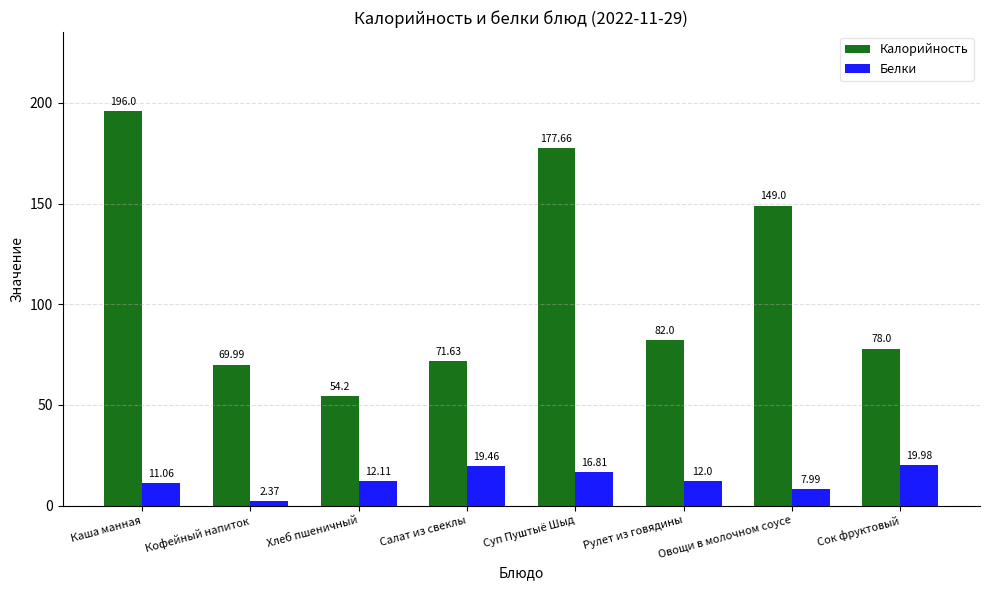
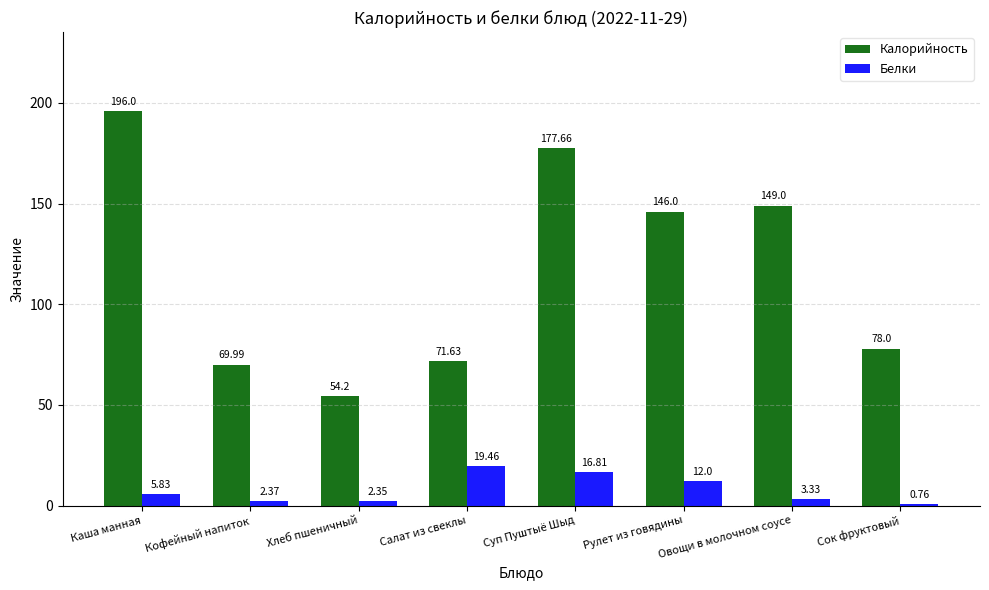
  {
    "Калорийность": {
      "Каша манная": 196.0,
      "Кофейный напиток": 69.99,
      "Хлеб пшеничный": 54.2,
      "Салат из свеклы": 71.63,
      "Суп Пуштыё Шыд": 177.66,
-     "Рулет из говядины": 82.0,
+     "Рулет из говядины": 146.0,
      "Овощи в молочном соусе": 149.0,
      "Сок фруктовый": 78.0
    },
    "Белки": {
-     "Каша манная": 11.06,
+     "Каша манная": 5.83,
      "Кофейный напиток": 2.37,
-     "Хлеб пшеничный": 12.11,
+     "Хлеб пшеничный": 2.35,
      "Салат из свеклы": 19.46,
      "Суп Пуштыё Шыд": 16.81,
      "Рулет из говядины": 12.0,
-     "Овощи в молочном соусе": 7.99,
-     "Сок фруктовый": 19.98
+     "Овощи в молочном соусе": 3.33,
+     "Сок фруктовый": 0.76
    }
  }
